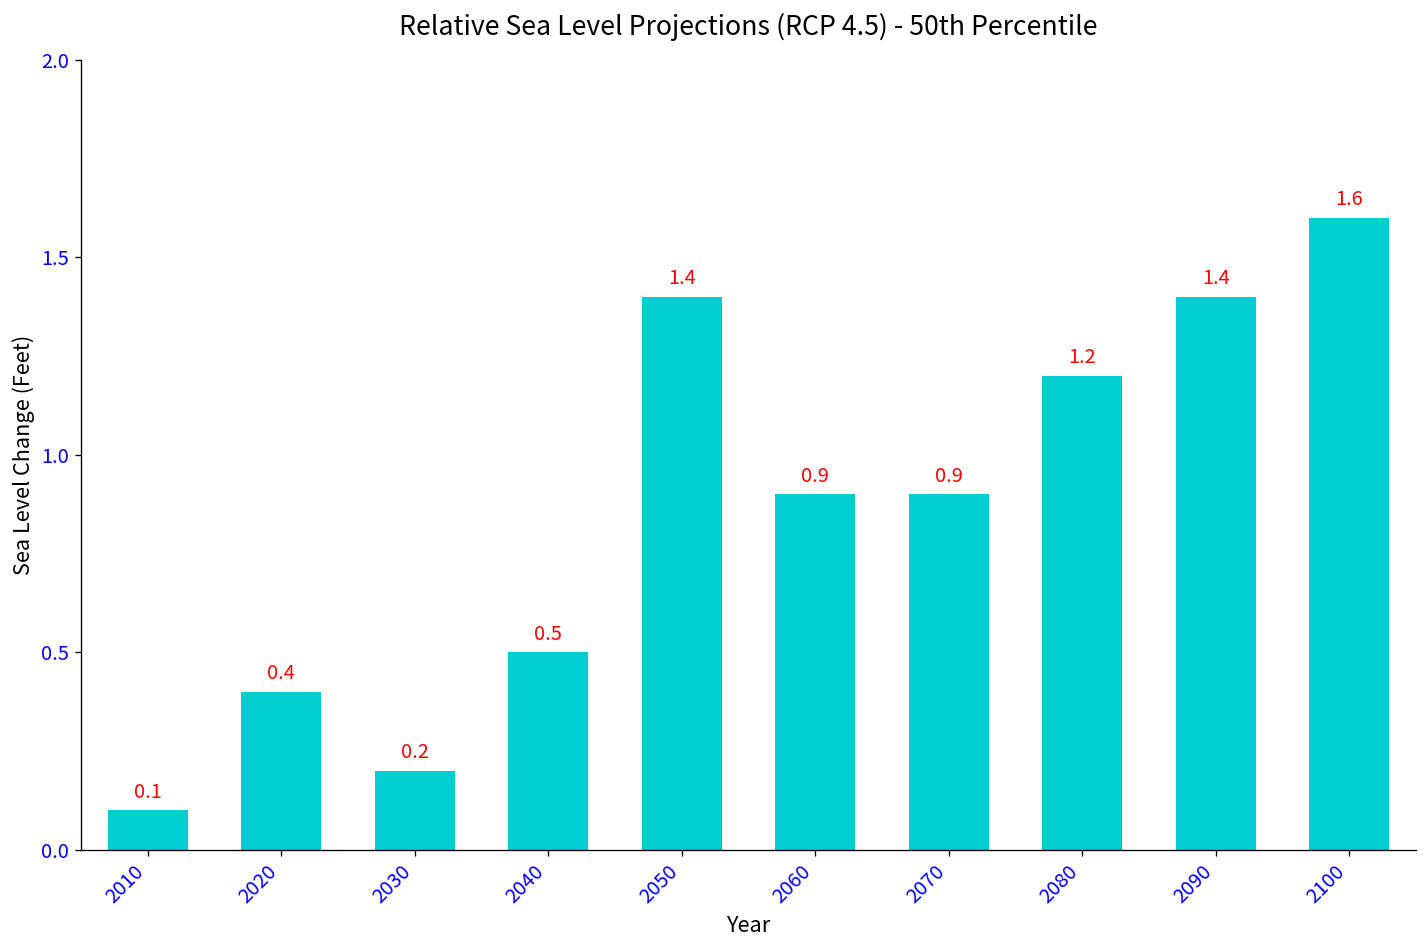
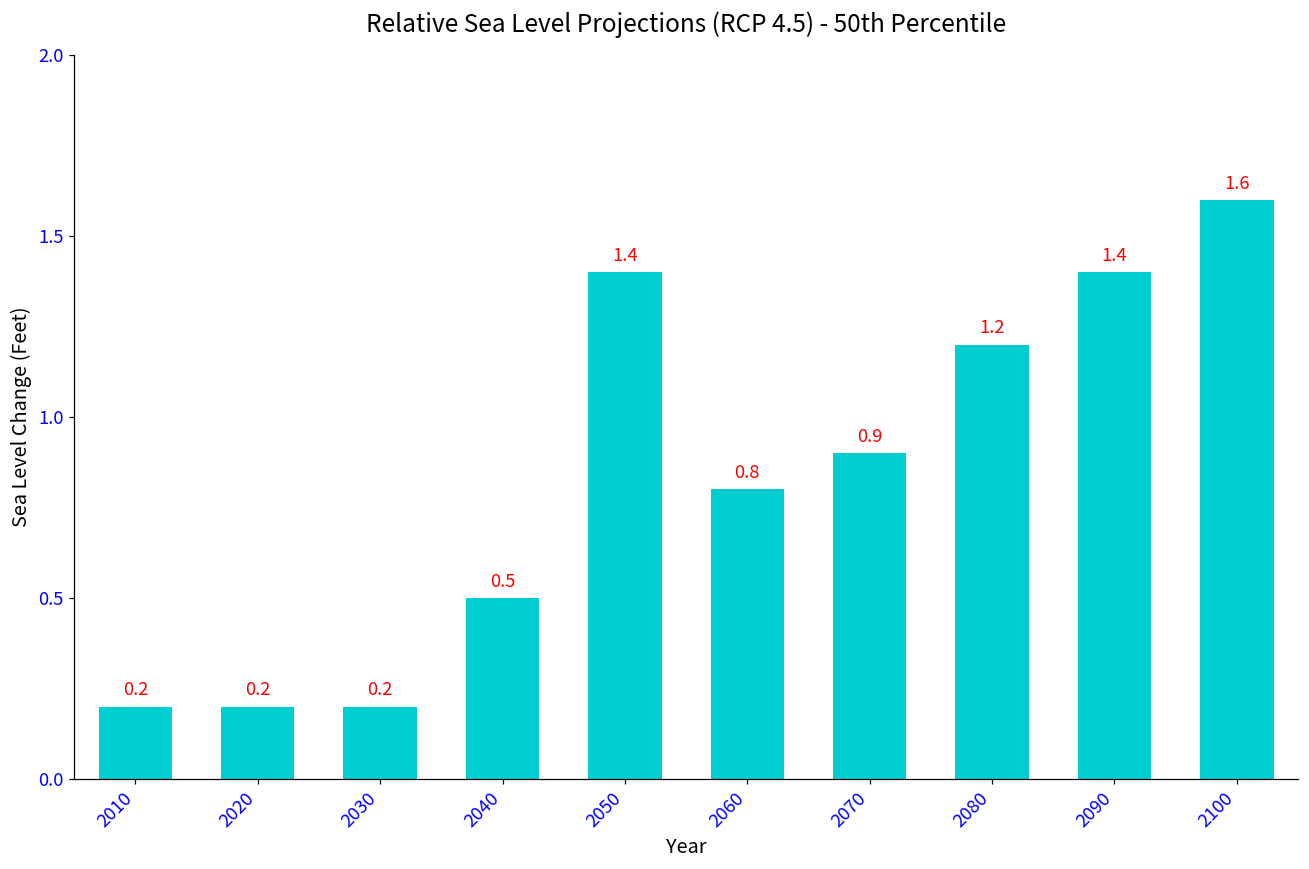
  {
-   "2010": 0.1,
-   "2020": 0.4,
+   "2010": 0.2,
+   "2020": 0.2,
    "2030": 0.2,
    "2040": 0.5,
    "2050": 1.4,
-   "2060": 0.9,
+   "2060": 0.8,
    "2070": 0.9,
    "2080": 1.2,
    "2090": 1.4,
    "2100": 1.6
  }
